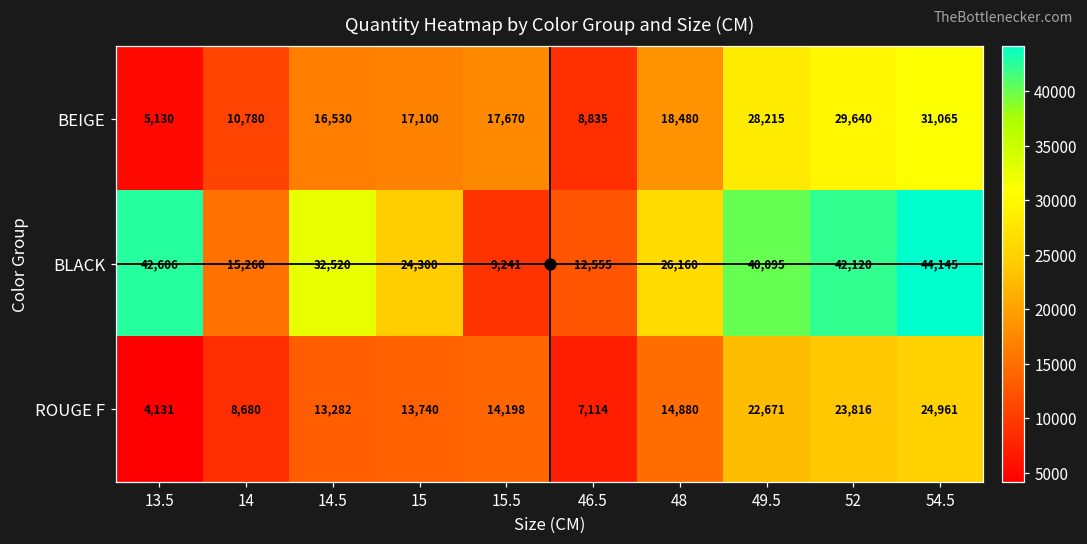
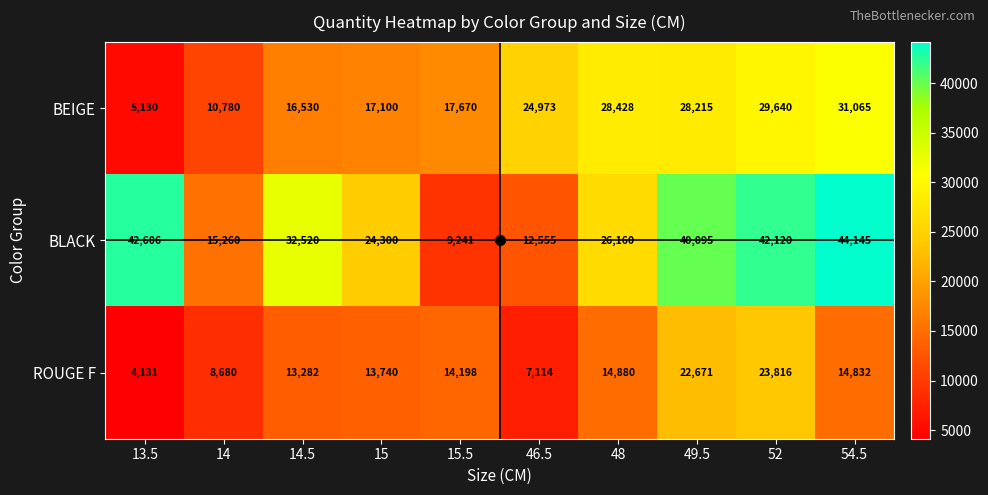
  {
    "BEIGE": {
      "13.5": "5,130",
      "14": "10,780",
      "14.5": "16,530",
      "15": "17,100",
      "15.5": "17,670",
-     "46.5": "8,835",
-     "48": "18,480",
+     "46.5": "24,973",
+     "48": "28,428",
      "49.5": "28,215",
      "52": "29,640",
      "54.5": "31,065"
    },
    "BLACK": {
      "13.5": "42,606",
      "14": "15,260",
      "14.5": "32,520",
      "15": "24,300",
      "15.5": "9,241",
      "46.5": "12,555",
      "48": "26,160",
      "49.5": "40,095",
      "52": "42,120",
      "54.5": "44,145"
    },
    "ROUGE F": {
      "13.5": "4,131",
      "14": "8,680",
      "14.5": "13,282",
      "15": "13,740",
      "15.5": "14,198",
      "46.5": "7,114",
      "48": "14,880",
      "49.5": "22,671",
      "52": "23,816",
-     "54.5": "24,961"
+     "54.5": "14,832"
    }
  }
